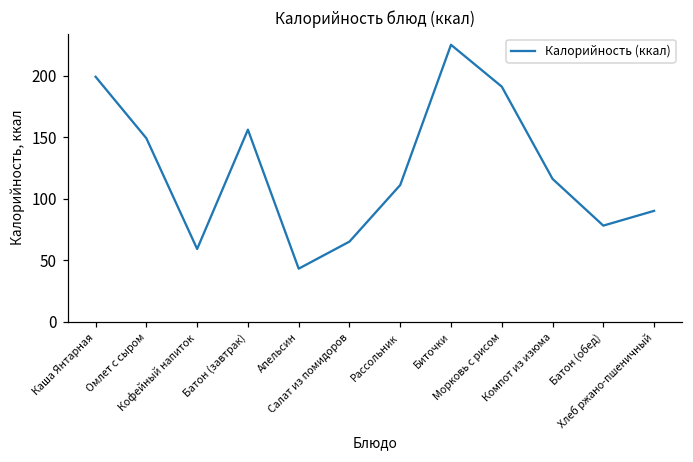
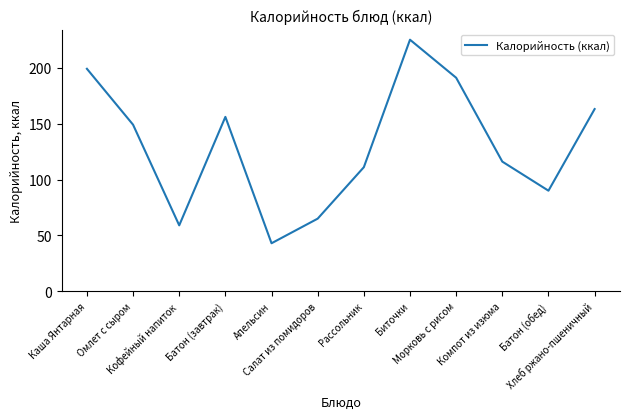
  {
    "Каша Янтарная": 199,
    "Омлет с сыром": 149,
    "Кофейный напиток": 59,
    "Батон (завтрак)": 156,
    "Апельсин": 43,
    "Салат из помидоров": 65,
    "Рассольник": 111,
    "Биточки": 225,
    "Морковь с рисом": 191,
    "Компот из изюма": 116,
-   "Батон (обед)": 78,
-   "Хлеб ржано-пшеничный": 90
+   "Батон (обед)": 90,
+   "Хлеб ржано-пшеничный": 163
  }
